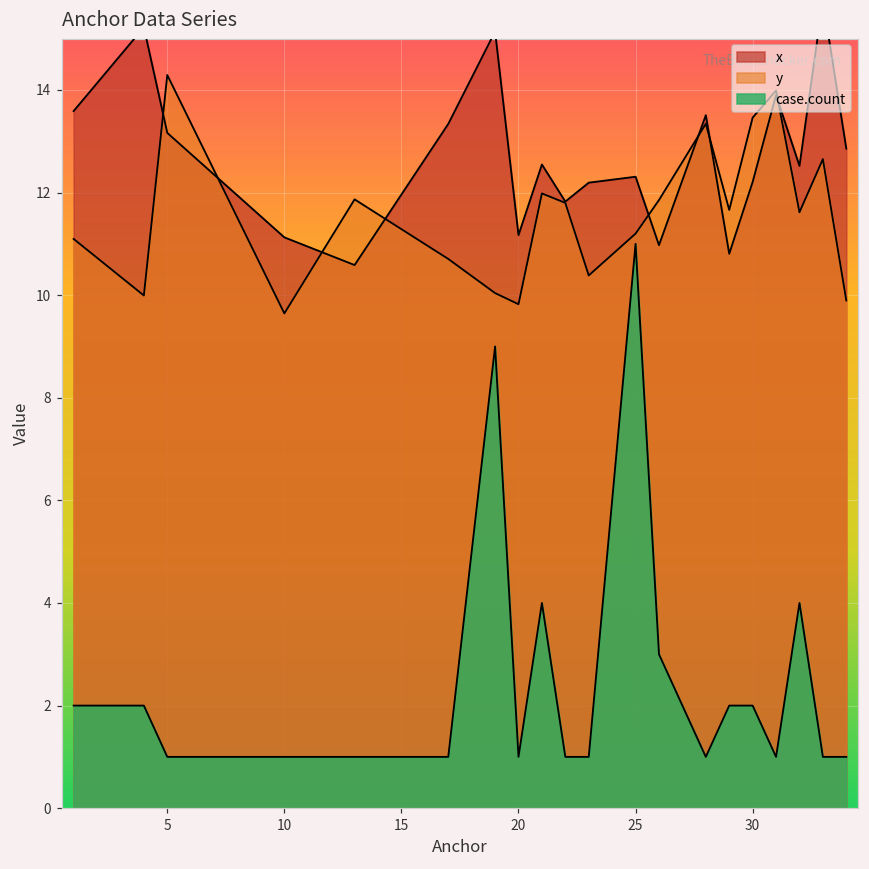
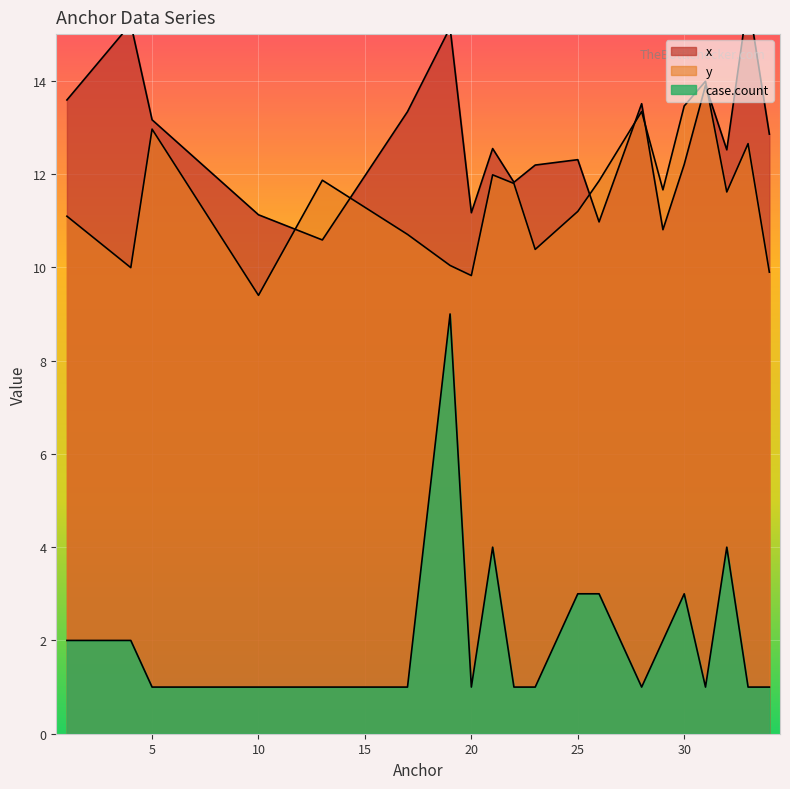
  {
    "x": {
      "5": 13.2,
      "10": 11.1,
      "20": 11.2,
      "25": 12.3,
      "30": 12.2
    },
    "y": {
-     "5": 14.3,
-     "10": 9.6,
+     "5": 13.0,
+     "10": 9.4,
      "20": 9.8,
      "25": 11.2,
      "30": 13.5
    },
    "case.count": {
      "5": 1,
      "10": 1,
      "20": 1,
-     "25": 11,
-     "30": 2
+     "25": 3,
+     "30": 3
    }
  }
